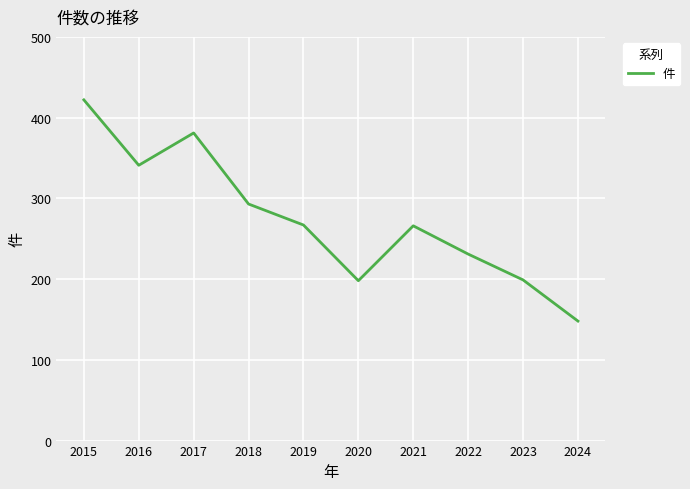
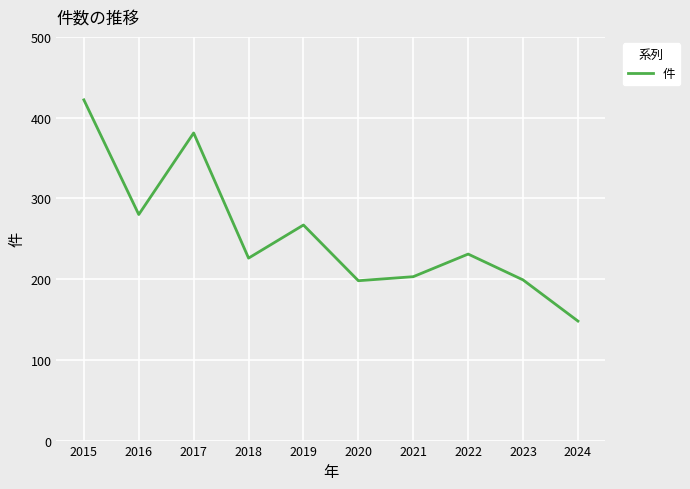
  {
    "2015": 420,
-   "2016": 340,
+   "2016": 280,
    "2017": 380,
-   "2018": 290,
+   "2018": 230,
    "2019": 270,
    "2020": 200,
-   "2021": 270,
+   "2021": 200,
    "2022": 230,
    "2023": 200,
    "2024": 150
  }
